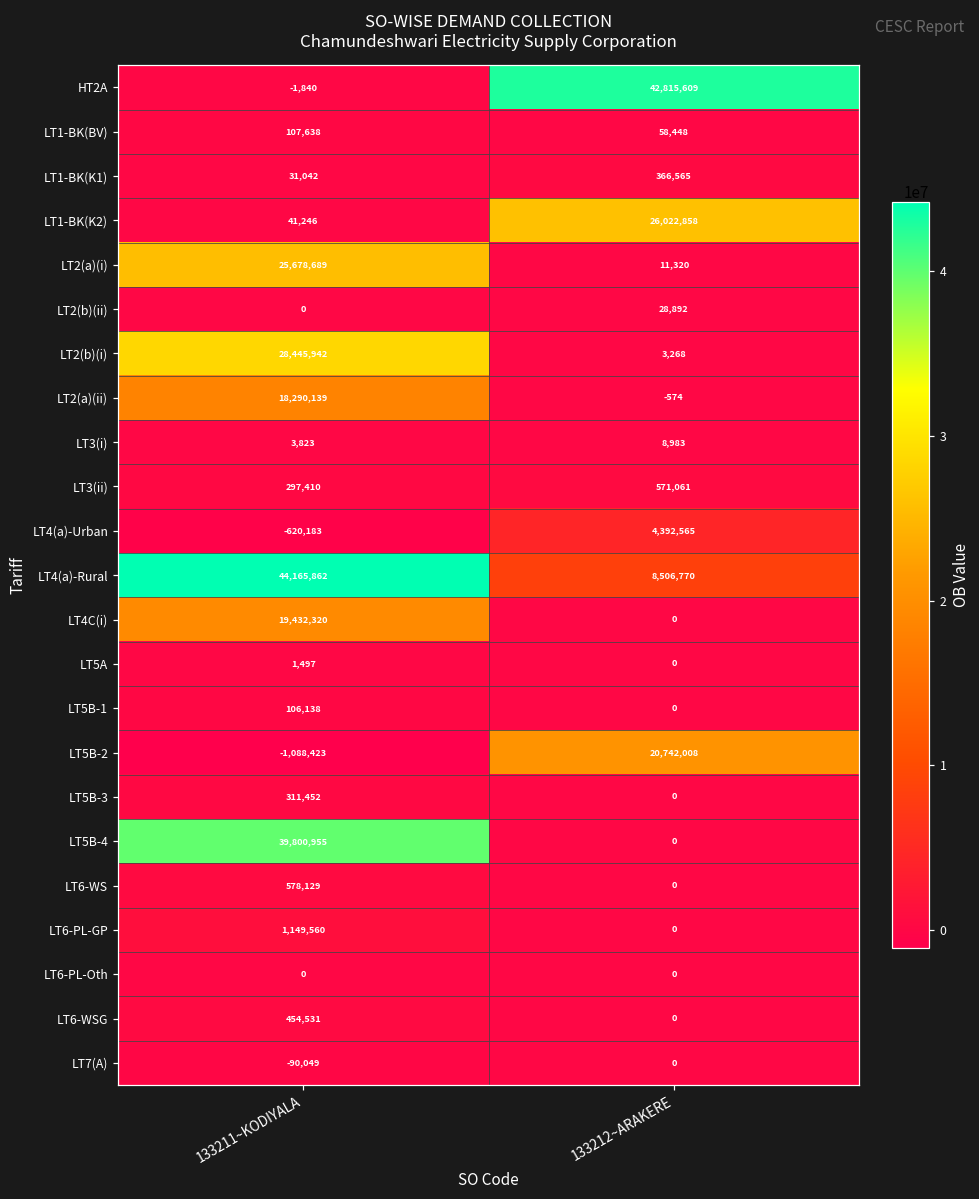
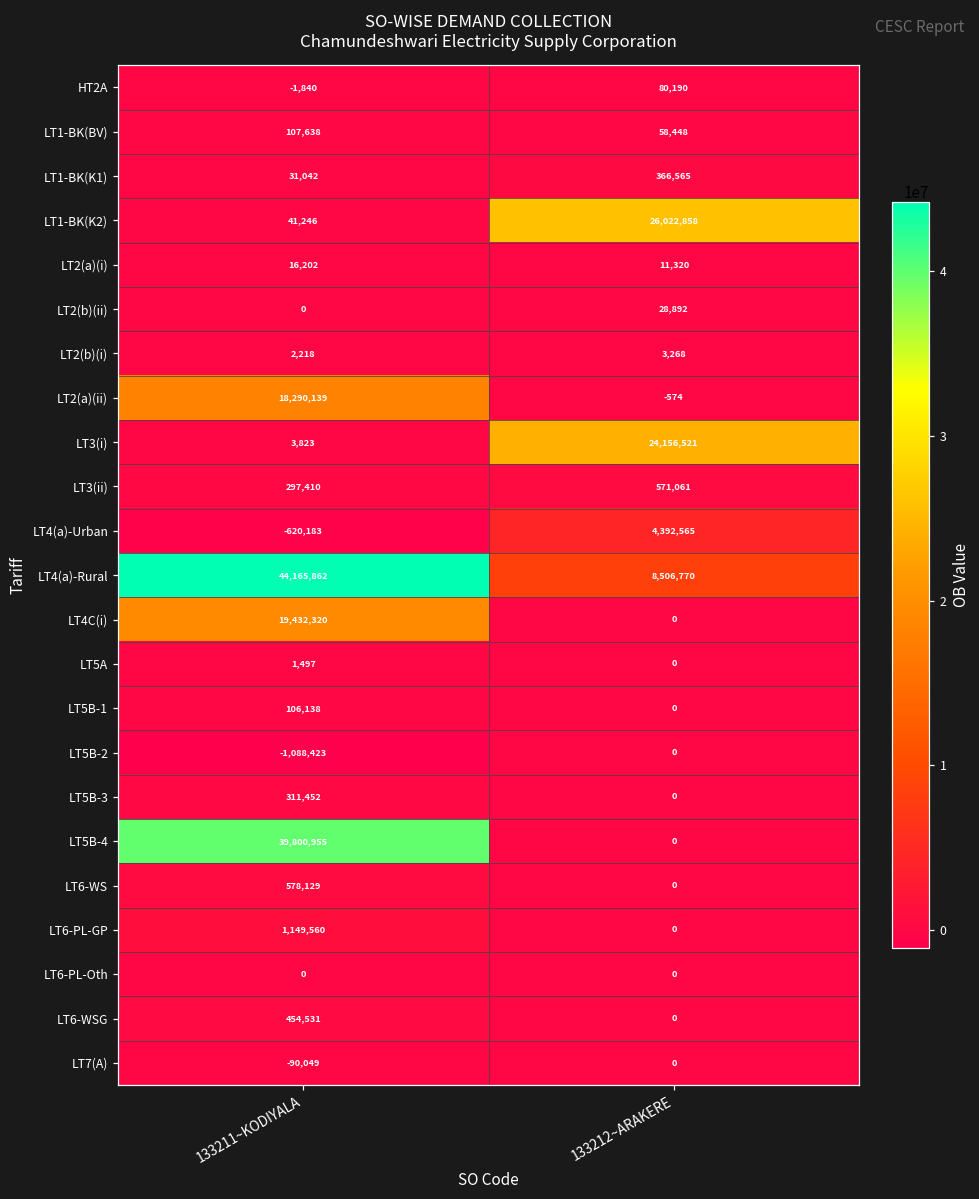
  {
    "HT2A": {
      "133211~KODIYALA": "-1,840",
-     "133212~ARAKERE": "42,815,609"
+     "133212~ARAKERE": "80,190"
    },
    "LT1-BK(BV)": {
      "133211~KODIYALA": "107,638",
      "133212~ARAKERE": "58,448"
    },
    "LT1-BK(K1)": {
      "133211~KODIYALA": "31,042",
      "133212~ARAKERE": "366,565"
    },
    "LT1-BK(K2)": {
      "133211~KODIYALA": "41,246",
      "133212~ARAKERE": "26,022,858"
    },
    "LT2(a)(i)": {
-     "133211~KODIYALA": "25,678,689",
+     "133211~KODIYALA": "16,202",
      "133212~ARAKERE": "11,320"
    },
    "LT2(b)(ii)": {
      "133211~KODIYALA": "0",
      "133212~ARAKERE": "28,892"
    },
    "LT2(b)(i)": {
-     "133211~KODIYALA": "28,445,942",
+     "133211~KODIYALA": "2,218",
      "133212~ARAKERE": "3,268"
    },
    "LT2(a)(ii)": {
      "133211~KODIYALA": "18,290,139",
      "133212~ARAKERE": "-574"
    },
    "LT3(i)": {
      "133211~KODIYALA": "3,823",
-     "133212~ARAKERE": "8,983"
+     "133212~ARAKERE": "24,156,521"
    },
    "LT3(ii)": {
      "133211~KODIYALA": "297,410",
      "133212~ARAKERE": "571,061"
    },
    "LT4(a)-Urban": {
      "133211~KODIYALA": "-620,183",
      "133212~ARAKERE": "4,392,565"
    },
    "LT4(a)-Rural": {
      "133211~KODIYALA": "44,165,862",
      "133212~ARAKERE": "8,506,770"
    },
    "LT4C(i)": {
      "133211~KODIYALA": "19,432,320",
      "133212~ARAKERE": "0"
    },
    "LT5A": {
      "133211~KODIYALA": "1,497",
      "133212~ARAKERE": "0"
    },
    "LT5B-1": {
      "133211~KODIYALA": "106,138",
      "133212~ARAKERE": "0"
    },
    "LT5B-2": {
      "133211~KODIYALA": "-1,088,423",
-     "133212~ARAKERE": "20,742,008"
+     "133212~ARAKERE": "0"
    },
    "LT5B-3": {
      "133211~KODIYALA": "311,452",
      "133212~ARAKERE": "0"
    },
    "LT5B-4": {
      "133211~KODIYALA": "39,800,955",
      "133212~ARAKERE": "0"
    },
    "LT6-WS": {
      "133211~KODIYALA": "578,129",
      "133212~ARAKERE": "0"
    },
    "LT6-PL-GP": {
      "133211~KODIYALA": "1,149,560",
      "133212~ARAKERE": "0"
    },
    "LT6-PL-Oth": {
      "133211~KODIYALA": "0",
      "133212~ARAKERE": "0"
    },
    "LT6-WSG": {
      "133211~KODIYALA": "454,531",
      "133212~ARAKERE": "0"
    },
    "LT7(A)": {
      "133211~KODIYALA": "-90,049",
      "133212~ARAKERE": "0"
    }
  }
